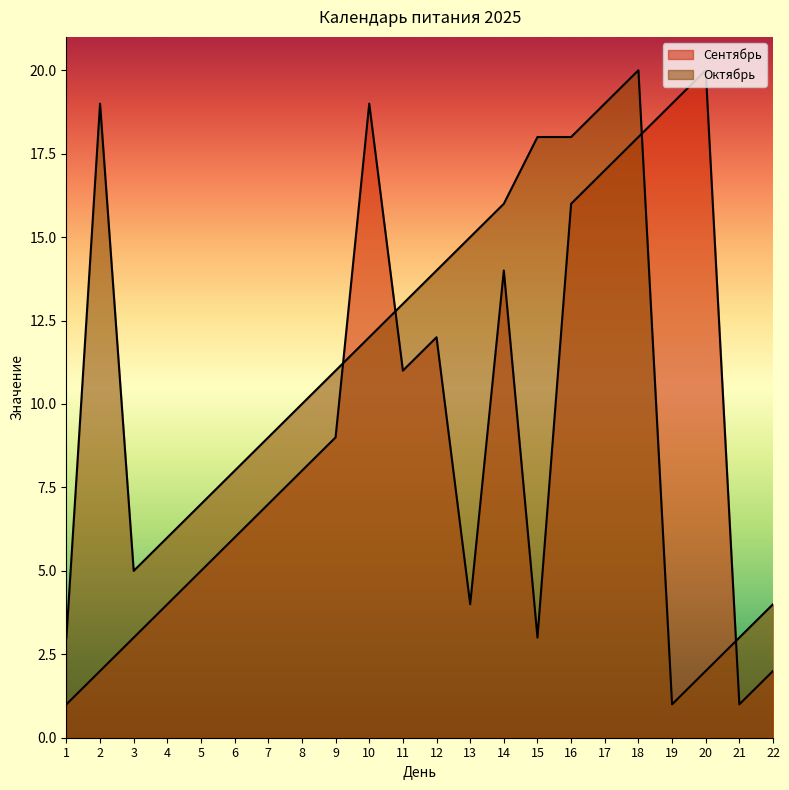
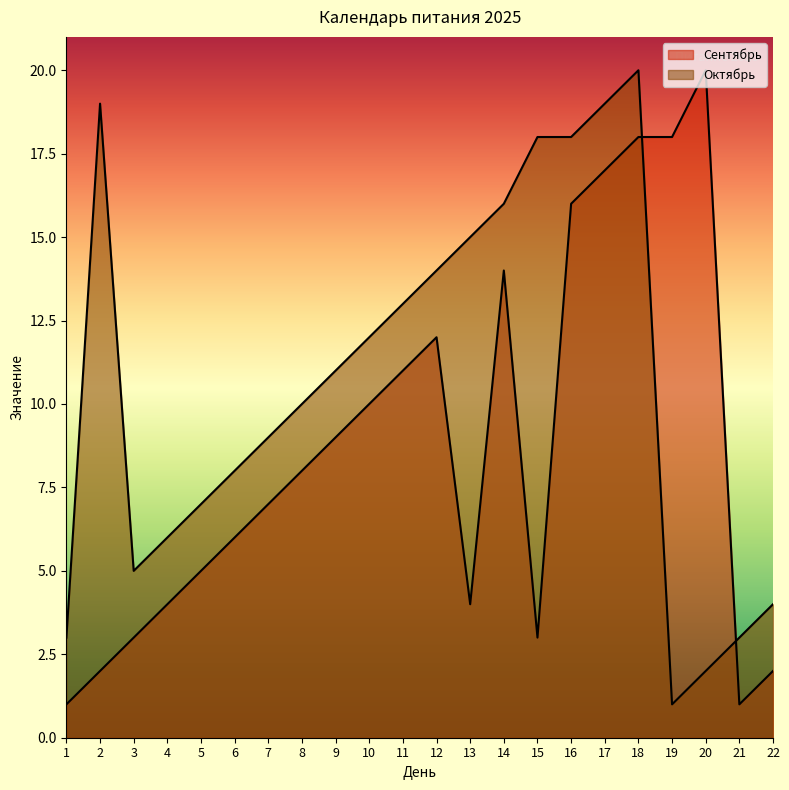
  {
    "Сентябрь": {
      "1": 1,
      "2": 2,
      "3": 3,
      "4": 4,
      "5": 5,
      "6": 6,
      "7": 7,
      "8": 8,
      "9": 9,
-     "10": 19,
+     "10": 10,
      "11": 11,
      "12": 12,
      "13": 4,
      "14": 14,
      "15": 3,
      "16": 16,
      "17": 17,
      "18": 18,
-     "19": 19,
+     "19": 18,
      "21": 1,
      "22": 2
    },
    "Октябрь": {
      "1": 3,
      "2": 19,
      "3": 5,
      "4": 6,
      "5": 7,
      "6": 8,
      "7": 9,
      "8": 10,
      "9": 11,
      "10": 12,
      "11": 13,
      "12": 14,
      "13": 15,
      "14": 16,
      "15": 18,
      "16": 18,
      "17": 19,
      "18": 20,
      "19": 1,
      "20": 2,
      "21": 3,
      "22": 4
    }
  }
